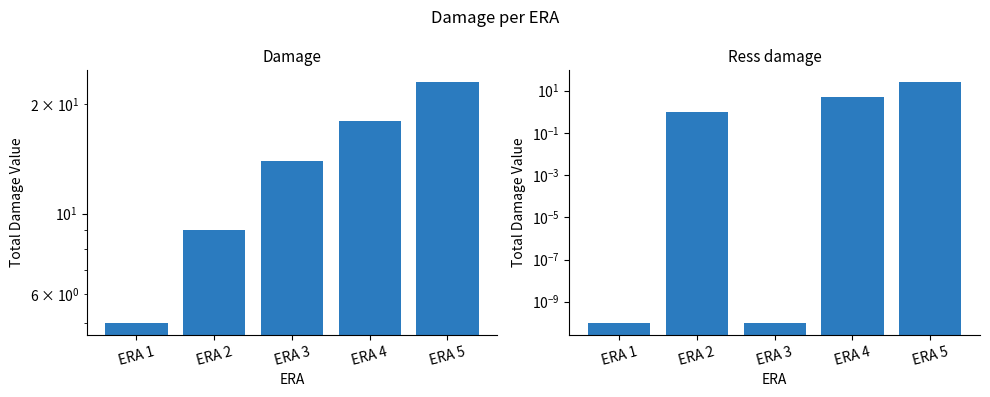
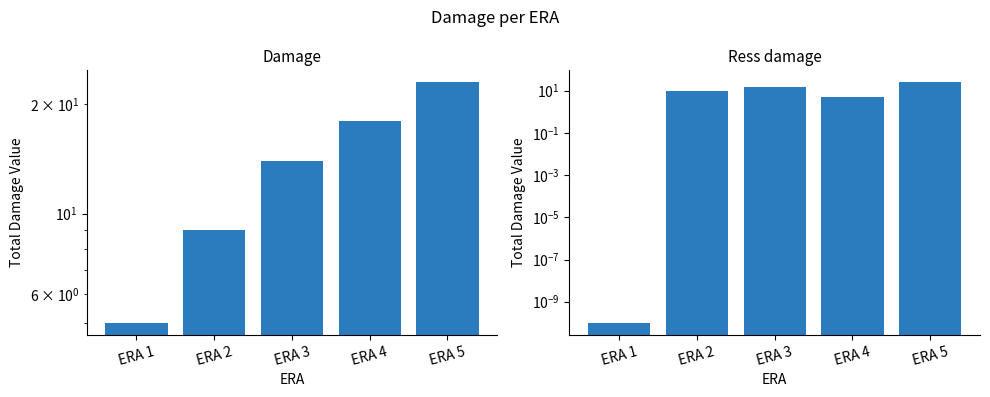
  {
    "Ress damage": {
      "ERA 1": 0.0000000001,
-     "ERA 2": 1,
-     "ERA 3": 0.0000000001,
+     "ERA 2": 10,
+     "ERA 3": 20,
      "ERA 4": 5,
      "ERA 5": 30
    }
  }
